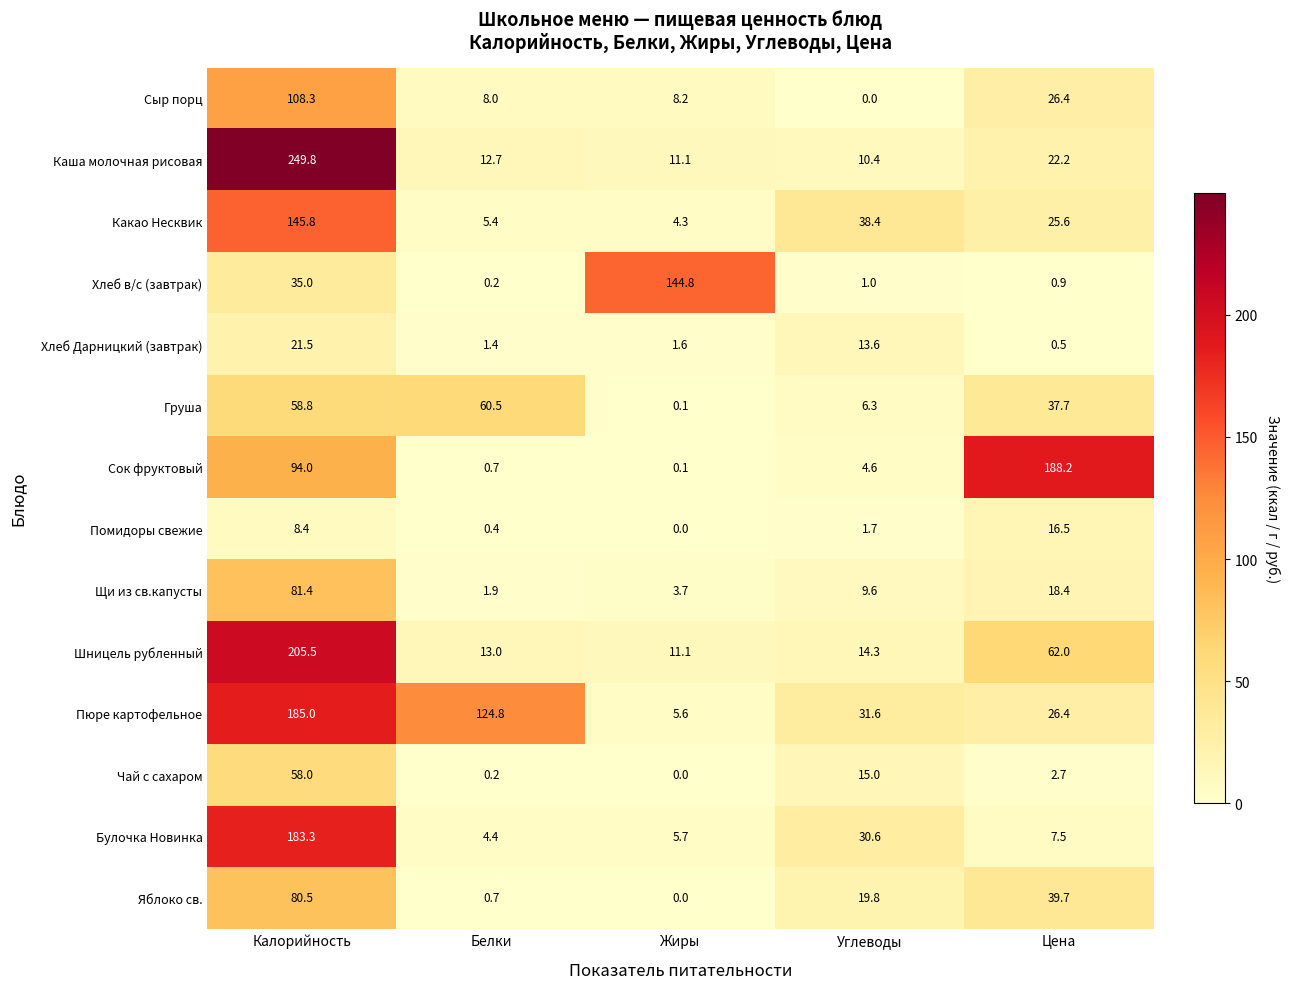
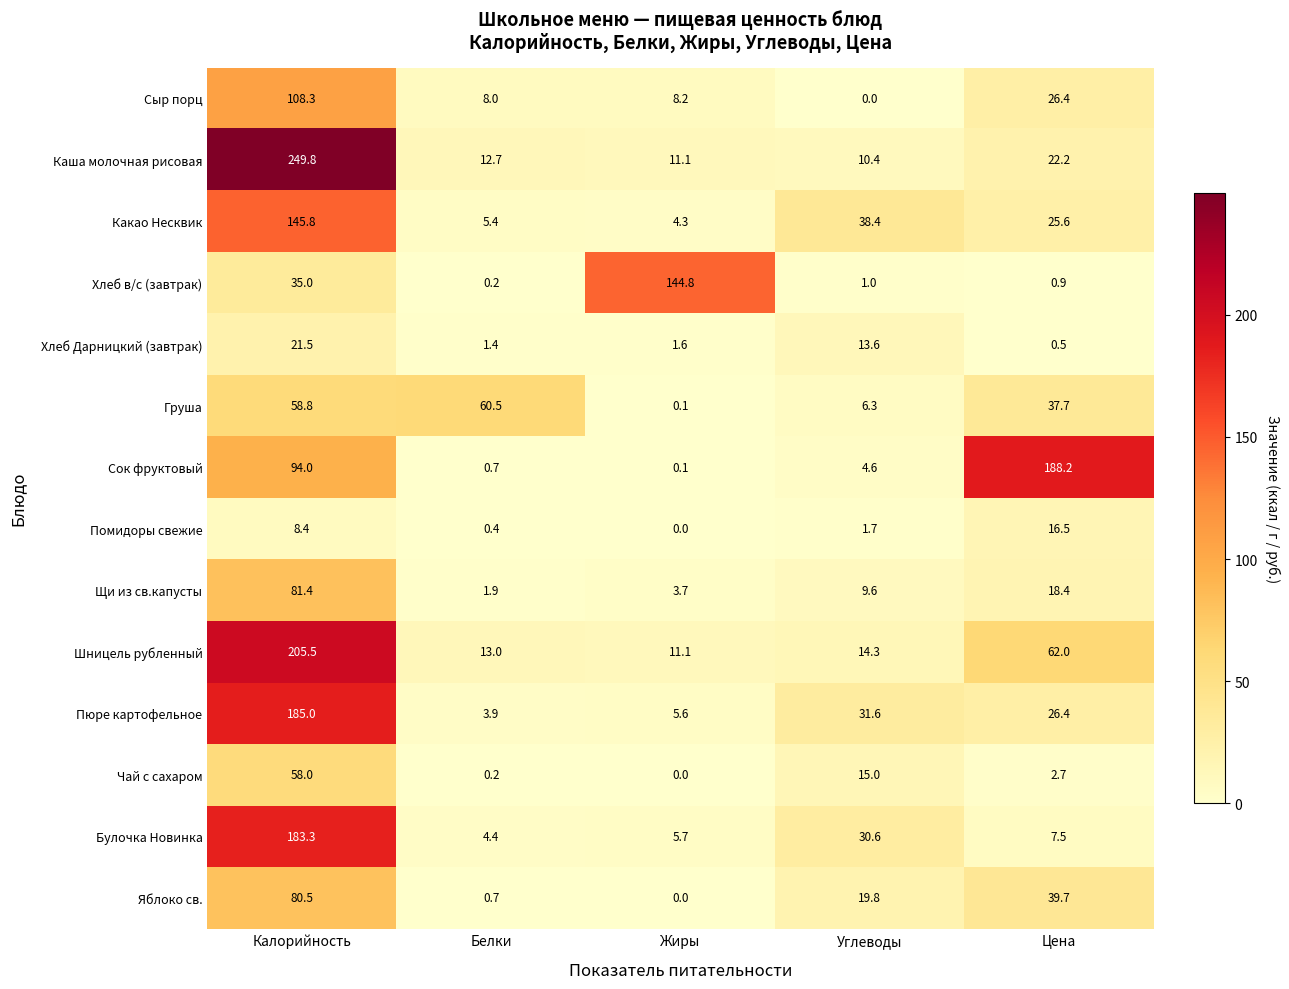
  {
    "Сыр порц": {
      "Калорийность": 108.3,
      "Белки": 8.0,
      "Жиры": 8.2,
      "Углеводы": 0.0,
      "Цена": 26.4
    },
    "Каша молочная рисовая": {
      "Калорийность": 249.8,
      "Белки": 12.7,
      "Жиры": 11.1,
      "Углеводы": 10.4,
      "Цена": 22.2
    },
    "Какао Несквик": {
      "Калорийность": 145.8,
      "Белки": 5.4,
      "Жиры": 4.3,
      "Углеводы": 38.4,
      "Цена": 25.6
    },
    "Хлеб в/с (завтрак)": {
      "Калорийность": 35.0,
      "Белки": 0.2,
      "Жиры": 144.8,
      "Углеводы": 1.0,
      "Цена": 0.9
    },
    "Хлеб Дарницкий (завтрак)": {
      "Калорийность": 21.5,
      "Белки": 1.4,
      "Жиры": 1.6,
      "Углеводы": 13.6,
      "Цена": 0.5
    },
    "Груша": {
      "Калорийность": 58.8,
      "Белки": 60.5,
      "Жиры": 0.1,
      "Углеводы": 6.3,
      "Цена": 37.7
    },
    "Сок фруктовый": {
      "Калорийность": 94.0,
      "Белки": 0.7,
      "Жиры": 0.1,
      "Углеводы": 4.6,
      "Цена": 188.2
    },
    "Помидоры свежие": {
      "Калорийность": 8.4,
      "Белки": 0.4,
      "Жиры": 0.0,
      "Углеводы": 1.7,
      "Цена": 16.5
    },
    "Щи из св.капусты": {
      "Калорийность": 81.4,
      "Белки": 1.9,
      "Жиры": 3.7,
      "Углеводы": 9.6,
      "Цена": 18.4
    },
    "Шницель рубленный": {
      "Калорийность": 205.5,
      "Белки": 13.0,
      "Жиры": 11.1,
      "Углеводы": 14.3,
      "Цена": 62.0
    },
    "Пюре картофельное": {
      "Калорийность": 185.0,
-     "Белки": 124.8,
+     "Белки": 3.9,
      "Жиры": 5.6,
      "Углеводы": 31.6,
      "Цена": 26.4
    },
    "Чай с сахаром": {
      "Калорийность": 58.0,
      "Белки": 0.2,
      "Жиры": 0.0,
      "Углеводы": 15.0,
      "Цена": 2.7
    },
    "Булочка Новинка": {
      "Калорийность": 183.3,
      "Белки": 4.4,
      "Жиры": 5.7,
      "Углеводы": 30.6,
      "Цена": 7.5
    },
    "Яблоко св.": {
      "Калорийность": 80.5,
      "Белки": 0.7,
      "Жиры": 0.0,
      "Углеводы": 19.8,
      "Цена": 39.7
    }
  }
